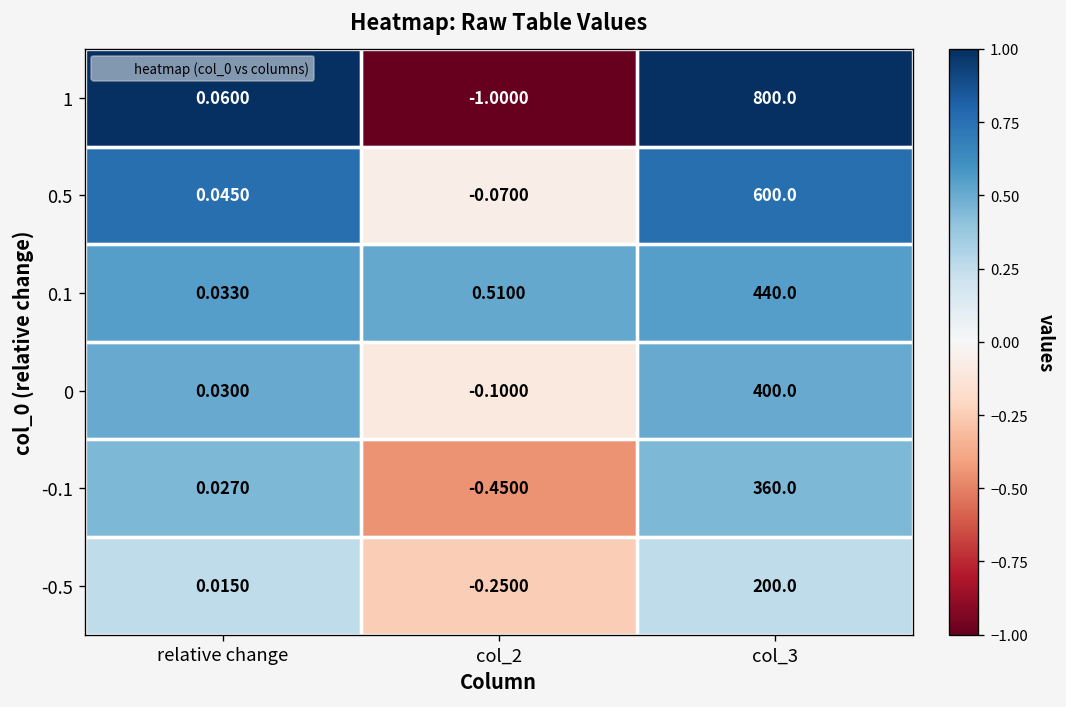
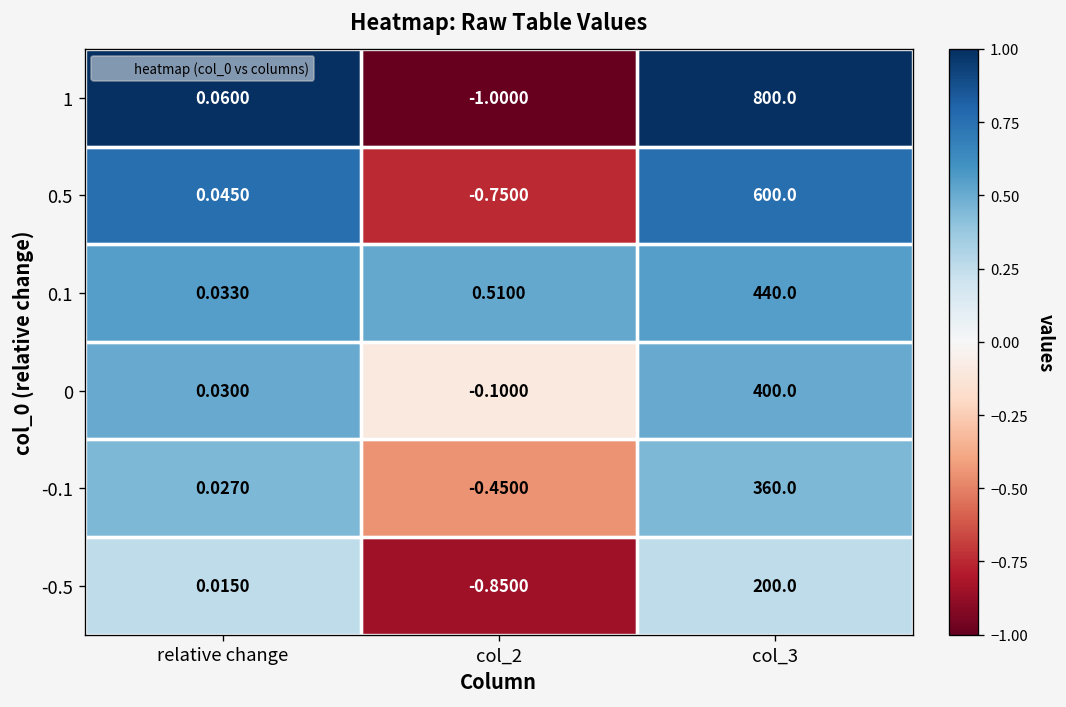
  {
    "1": {
      "relative change": 0.0600,
      "col_2": -1.0000,
      "col_3": 800.0
    },
    "0.5": {
      "relative change": 0.0450,
-     "col_2": -0.0700,
+     "col_2": -0.7500,
      "col_3": 600.0
    },
    "0.1": {
      "relative change": 0.0330,
      "col_2": 0.5100,
      "col_3": 440.0
    },
    "0": {
      "relative change": 0.0300,
      "col_2": -0.1000,
      "col_3": 400.0
    },
    "-0.1": {
      "relative change": 0.0270,
      "col_2": -0.4500,
      "col_3": 360.0
    },
    "-0.5": {
      "relative change": 0.0150,
-     "col_2": -0.2500,
+     "col_2": -0.8500,
      "col_3": 200.0
    }
  }
